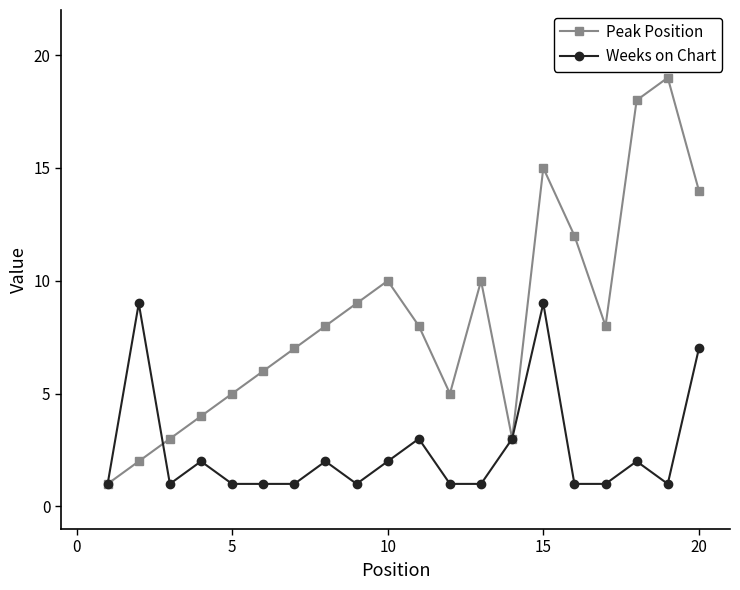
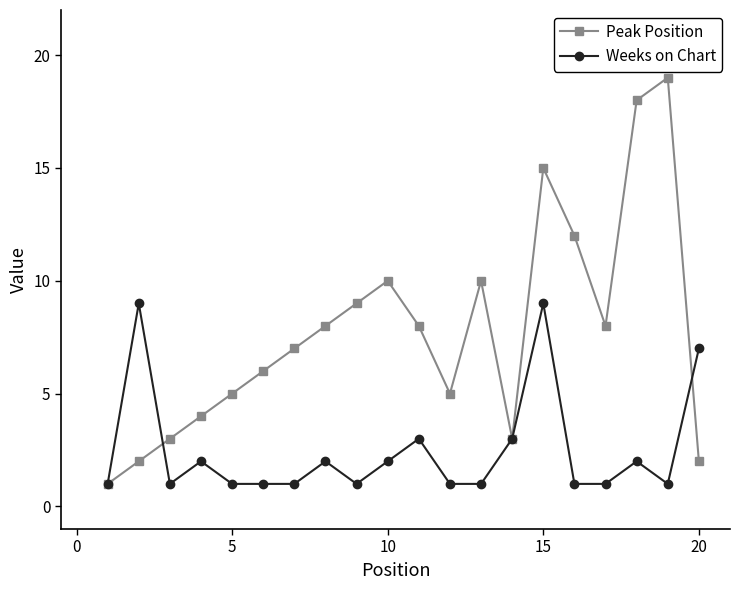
  {
    "Peak Position": {
      "5": 5,
      "10": 10,
      "15": 15,
-     "20": 14
+     "20": 2
    },
    "Weeks on Chart": {
      "5": 1,
      "10": 2,
      "15": 9,
      "20": 7
    }
  }
